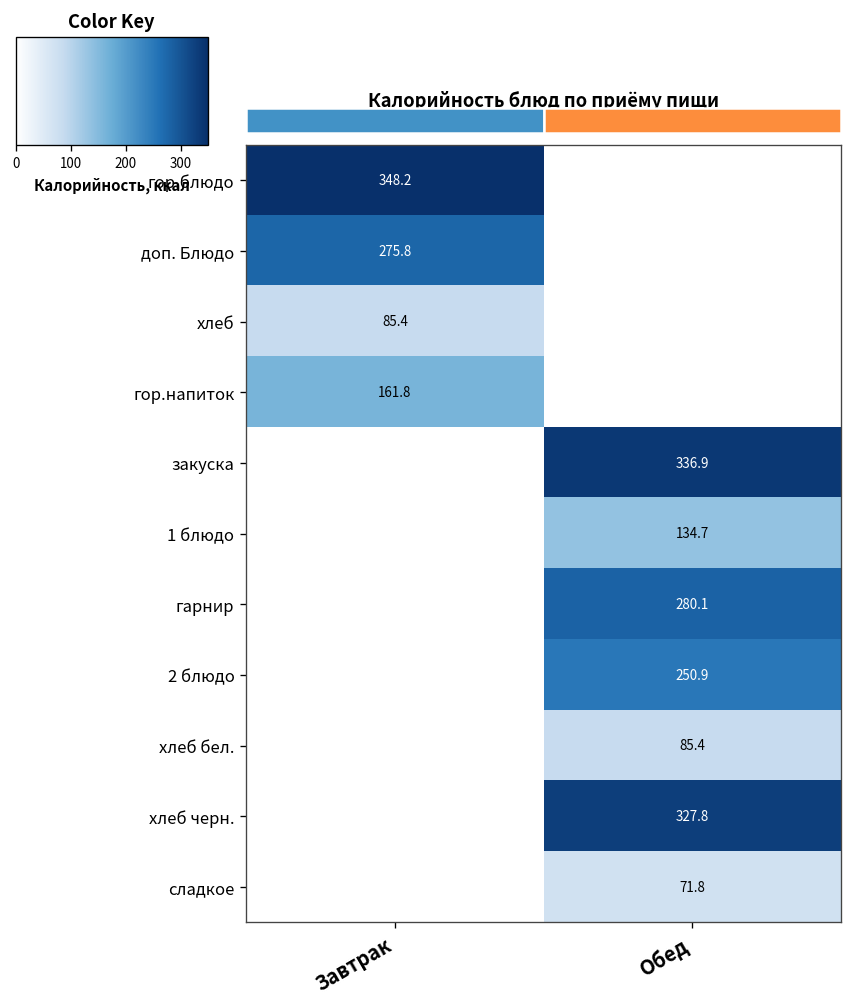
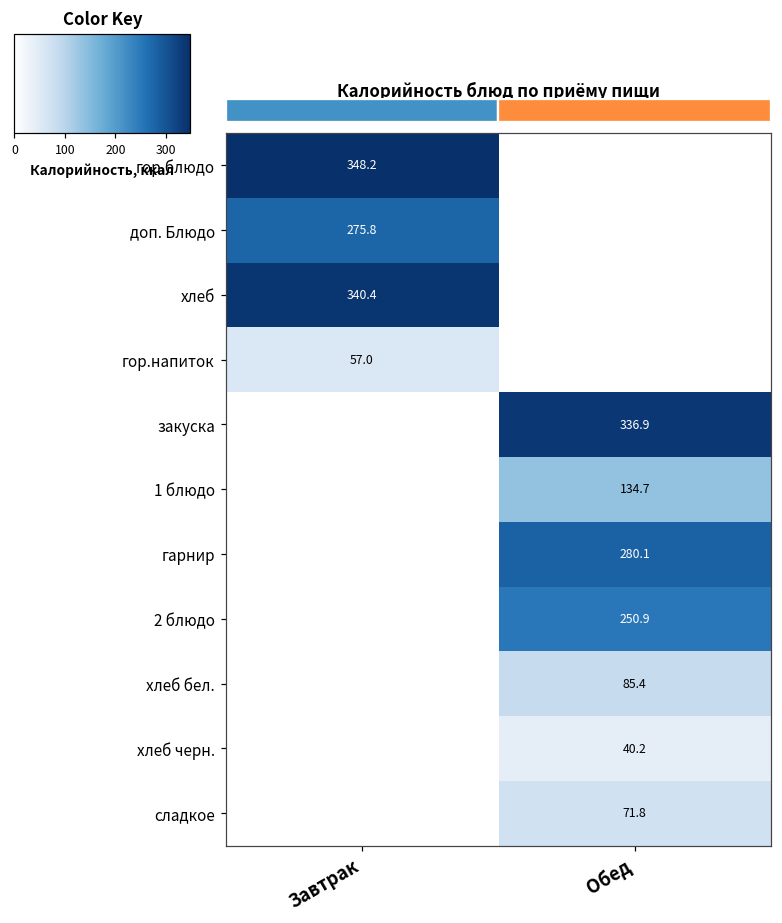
  {
    "Калорийность блюд по приёму пищи МБОУ г. Астрахани СОШ №30, 2023-05-11": {
      "гор.блюдо": {
        "Завтрак": 348.2
      },
      "доп. Блюдо": {
        "Завтрак": 275.8
      },
      "хлеб": {
-       "Завтрак": 85.4
+       "Завтрак": 340.4
      },
      "гор.напиток": {
-       "Завтрак": 161.8
+       "Завтрак": 57.0
      },
      "закуска": {
        "Обед": 336.9
      },
      "1 блюдо": {
        "Обед": 134.7
      },
      "гарнир": {
        "Обед": 280.1
      },
      "2 блюдо": {
        "Обед": 250.9
      },
      "хлеб бел.": {
        "Обед": 85.4
      },
      "хлеб черн.": {
-       "Обед": 327.8
+       "Обед": 40.2
      },
      "сладкое": {
        "Обед": 71.8
      }
    }
  }
